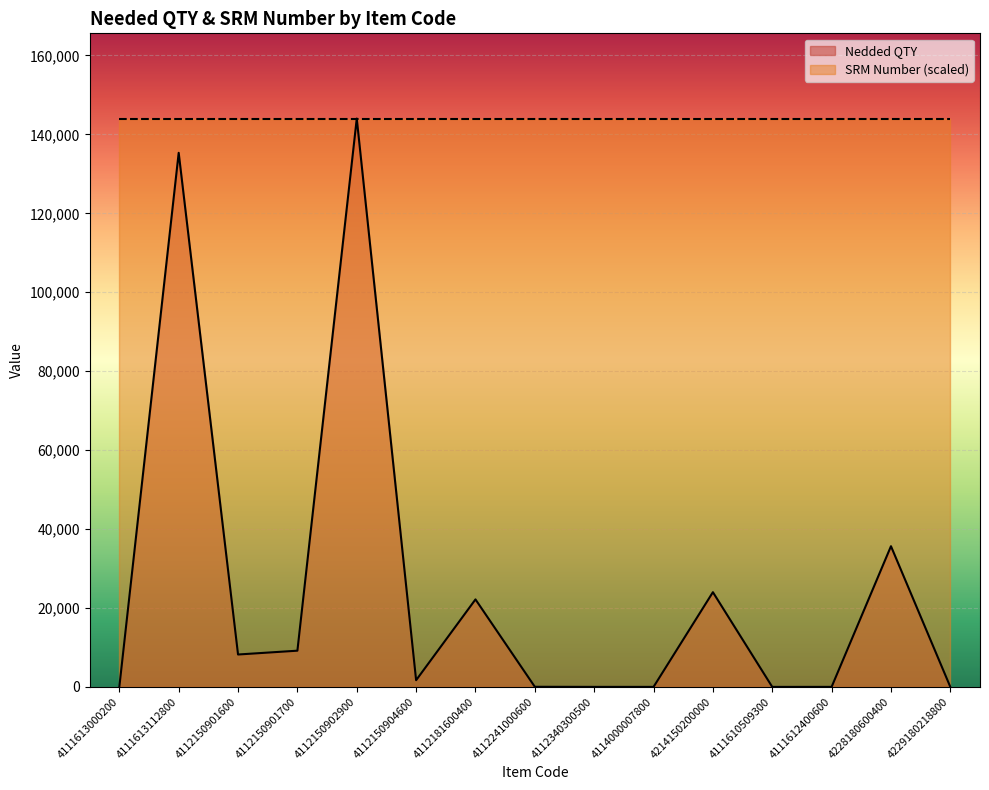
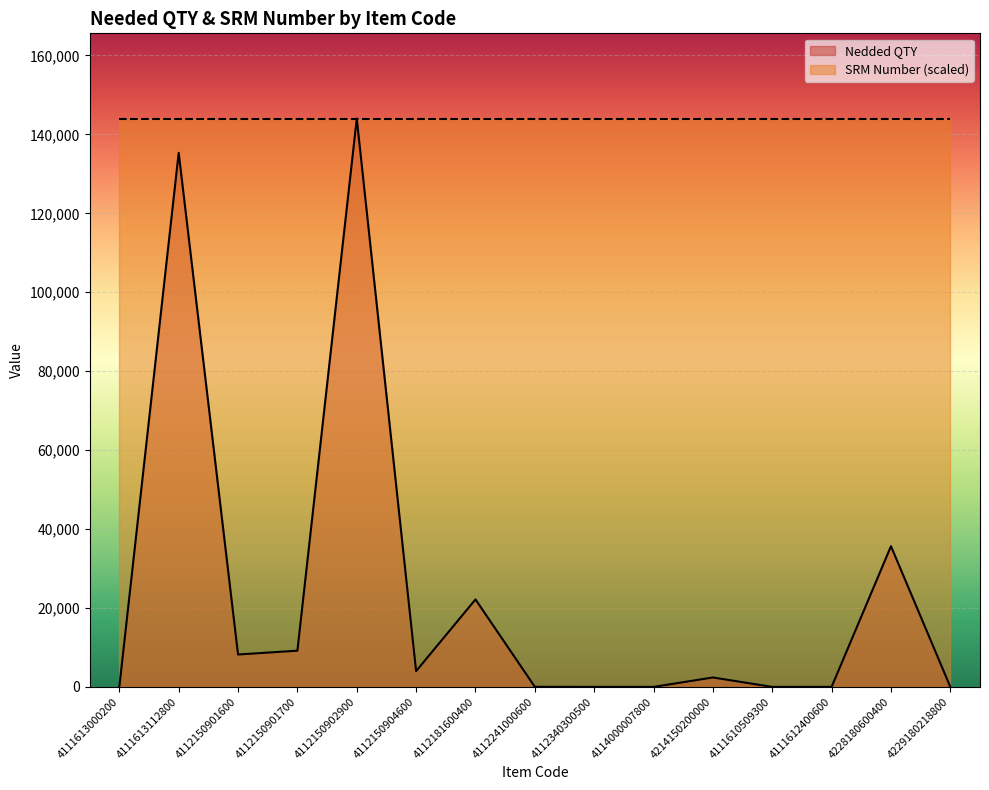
  {
    "Nedded QTY": {
      "4111613000200": "0",
      "4111613112800": "135,000",
      "4112150901600": "8,000",
      "4112150901700": "9,000",
-     "4112150904600": "2,000",
+     "4112150904600": "4,000",
      "4112181600400": "22,000",
      "4112241000600": "0",
      "4112340300500": "0",
      "4114000007800": "0",
-     "4214150200000": "24,000",
+     "4214150200000": "2,000",
      "4111610509300": "0",
      "4111612400600": "0",
      "4228180600400": "36,000",
      "4229180218800": "0"
    },
    "SRM Number (scaled)": {
      "4111613000200": "144,000",
      "4111613112800": "144,000",
      "4112150901600": "144,000",
      "4112150901700": "144,000",
      "4112150904600": "144,000",
      "4112181600400": "144,000",
      "4112241000600": "144,000",
      "4112340300500": "144,000",
      "4114000007800": "144,000",
      "4214150200000": "144,000",
      "4111610509300": "144,000",
      "4111612400600": "144,000",
      "4228180600400": "144,000",
      "4229180218800": "144,000"
    }
  }
